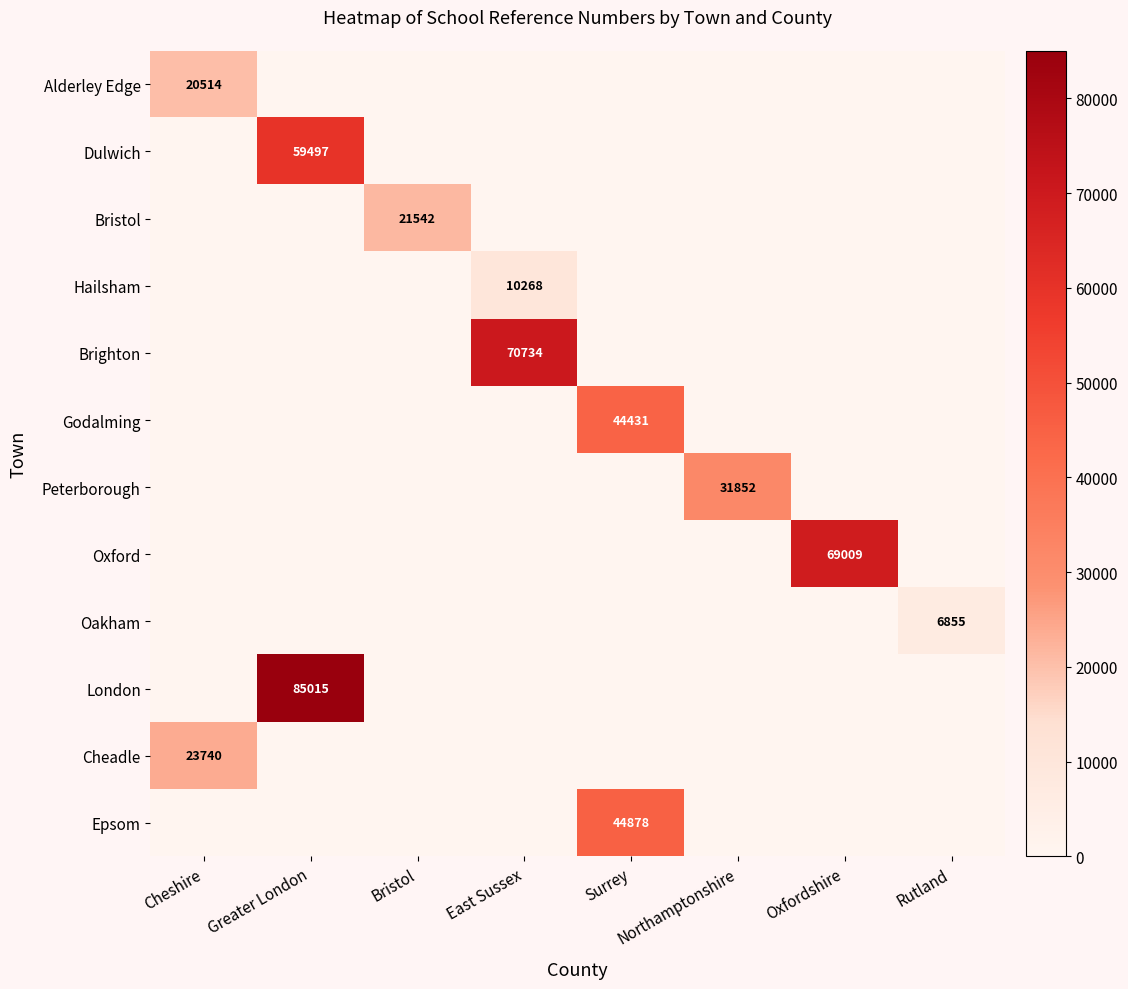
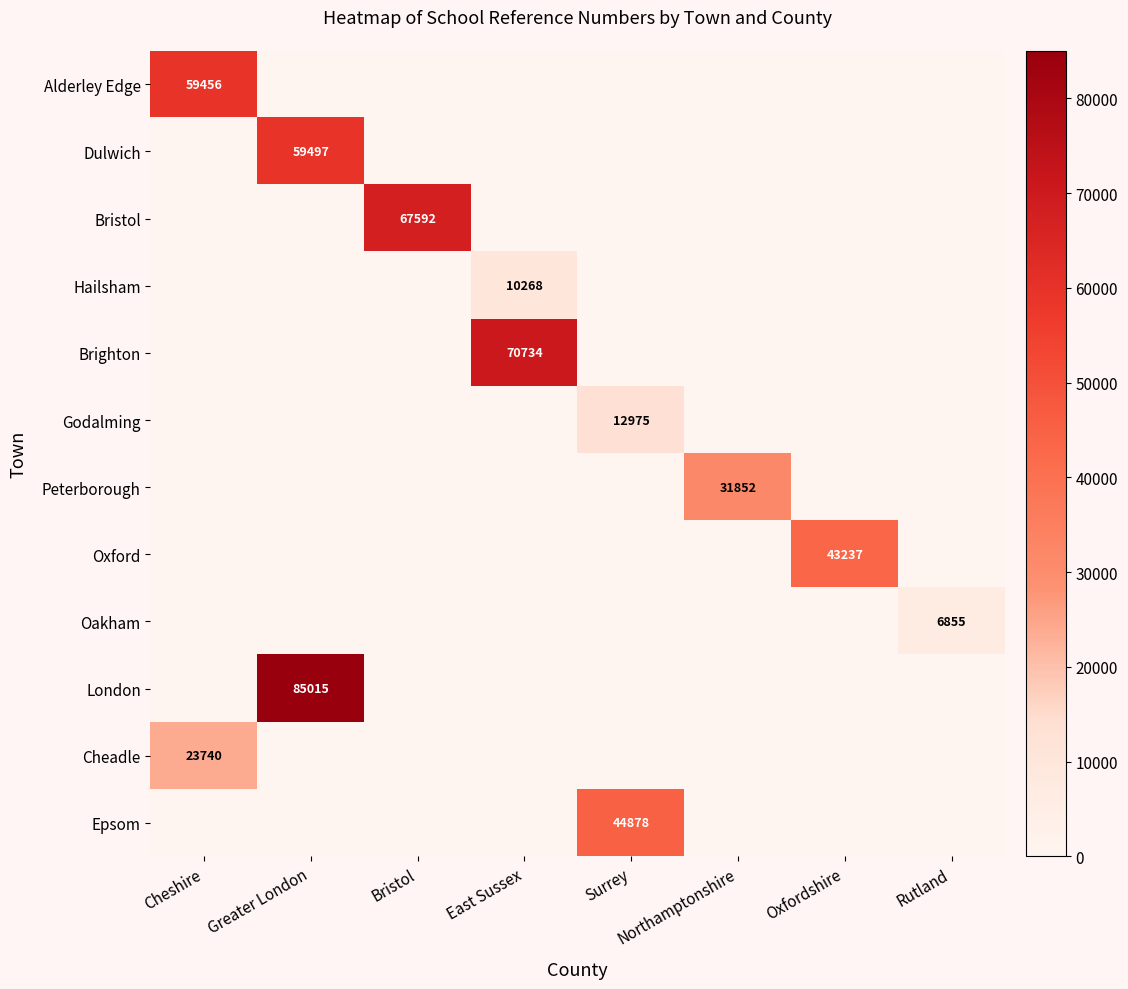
  {
    "Alderley Edge": {
-     "Cheshire": 20514
+     "Cheshire": 59456
    },
    "Dulwich": {
      "Greater London": 59497
    },
    "Bristol": {
-     "Bristol": 21542
+     "Bristol": 67592
    },
    "Hailsham": {
      "East Sussex": 10268
    },
    "Brighton": {
      "East Sussex": 70734
    },
    "Godalming": {
-     "Surrey": 44431
+     "Surrey": 12975
    },
    "Peterborough": {
      "Northamptonshire": 31852
    },
    "Oxford": {
-     "Oxfordshire": 69009
+     "Oxfordshire": 43237
    },
    "Oakham": {
      "Rutland": 6855
    },
    "London": {
      "Greater London": 85015
    },
    "Cheadle": {
      "Cheshire": 23740
    },
    "Epsom": {
      "Surrey": 44878
    }
  }
